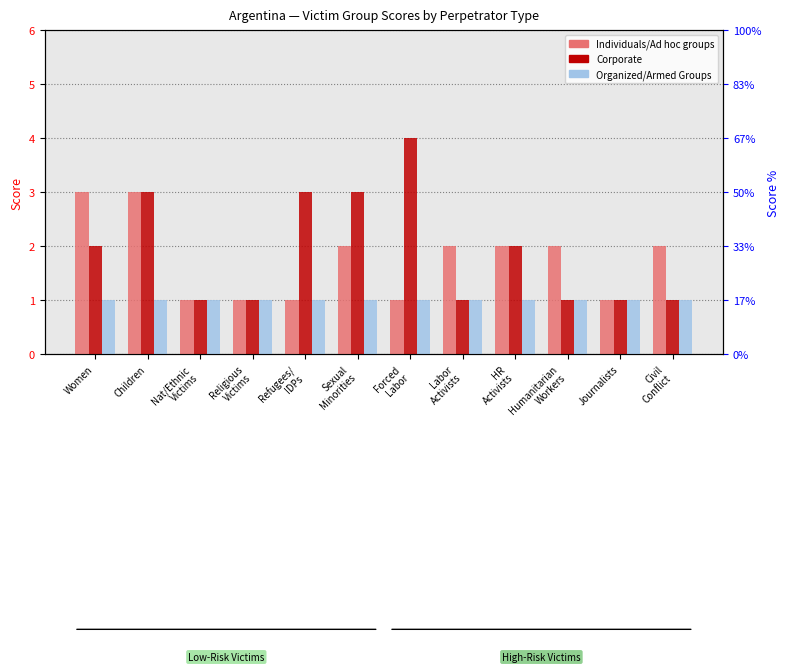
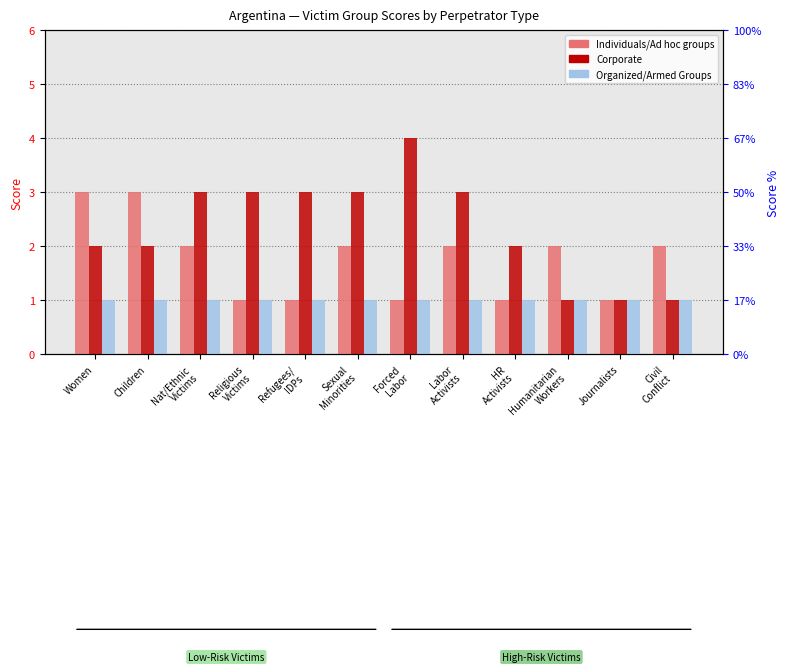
  {
    "Individuals/Ad hoc groups": {
      "Women": 3,
      "Children": 3,
-     "Nat/Ethnic Victims": 1,
+     "Nat/Ethnic Victims": 2,
      "Religious Victims": 1,
      "Refugees/ IDPs": 1,
      "Sexual Minorities": 2,
      "Forced Labor": 1,
      "Labor Activists": 2,
-     "HR Activists": 2,
+     "HR Activists": 1,
      "Humanitarian Workers": 2,
      "Journalists": 1,
      "Civil Conflict": 2
    },
    "Corporate": {
      "Women": 2,
-     "Children": 3,
-     "Nat/Ethnic Victims": 1,
-     "Religious Victims": 1,
+     "Children": 2,
+     "Nat/Ethnic Victims": 3,
+     "Religious Victims": 3,
      "Refugees/ IDPs": 3,
      "Sexual Minorities": 3,
      "Forced Labor": 4,
-     "Labor Activists": 1,
+     "Labor Activists": 3,
      "HR Activists": 2,
      "Humanitarian Workers": 1,
      "Journalists": 1,
      "Civil Conflict": 1
    },
    "Organized/Armed Groups": {
      "Women": 1,
      "Children": 1,
      "Nat/Ethnic Victims": 1,
      "Religious Victims": 1,
      "Refugees/ IDPs": 1,
      "Sexual Minorities": 1,
      "Forced Labor": 1,
      "Labor Activists": 1,
      "HR Activists": 1,
      "Humanitarian Workers": 1,
      "Journalists": 1,
      "Civil Conflict": 1
    }
  }
